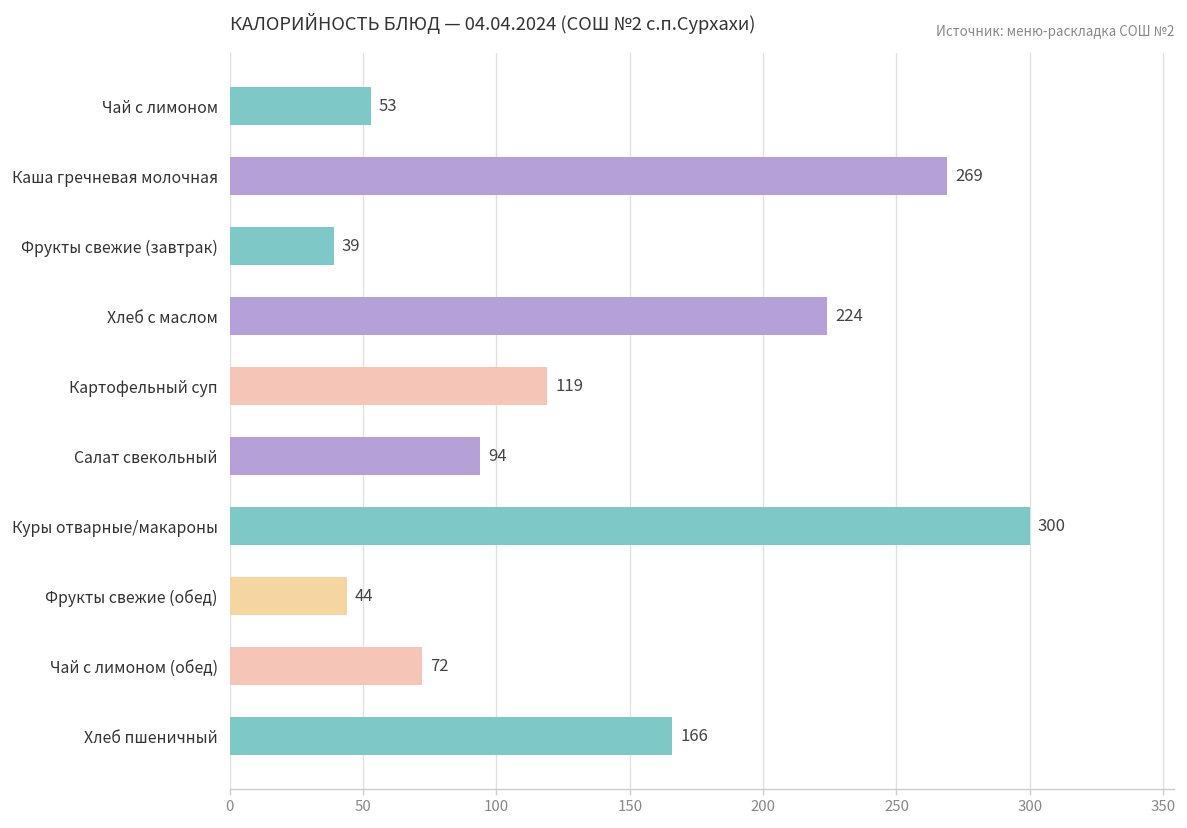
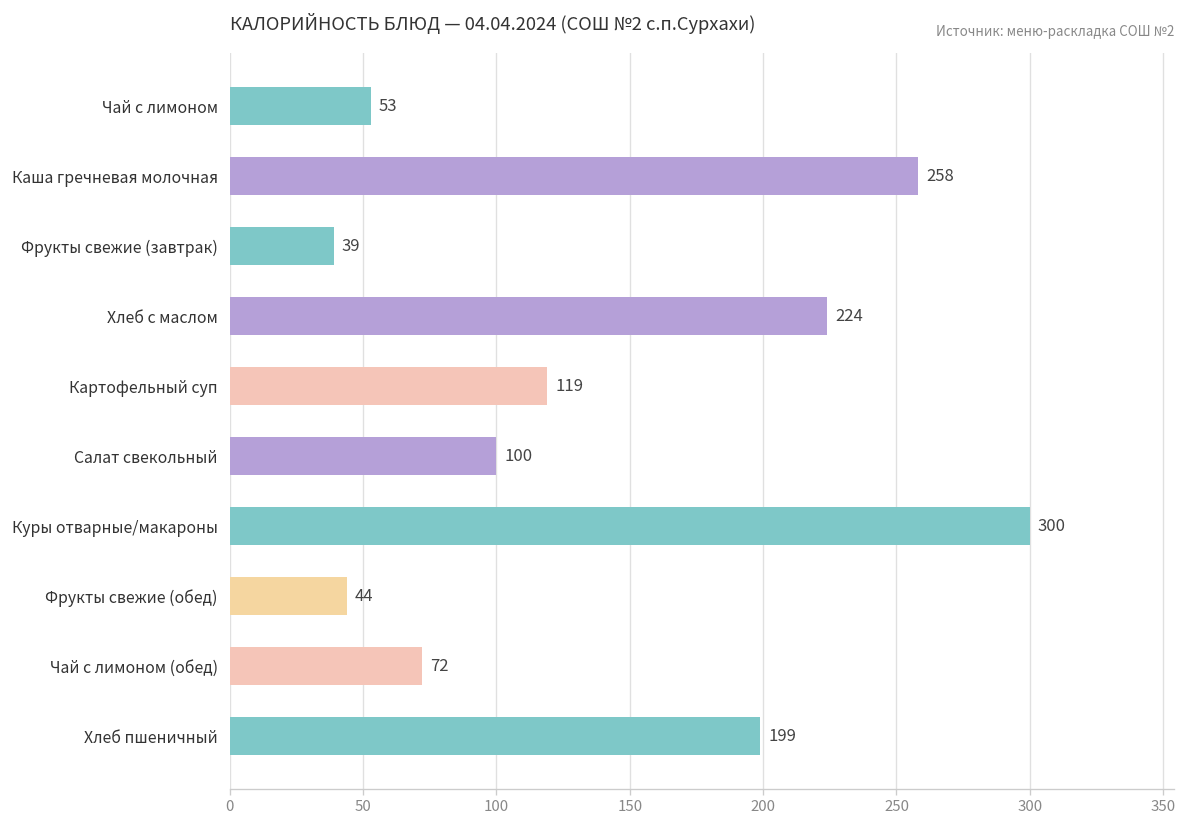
  {
    "Чай с лимоном": 53,
-   "Каша гречневая молочная": 269,
+   "Каша гречневая молочная": 258,
    "Фрукты свежие (завтрак)": 39,
    "Хлеб с маслом": 224,
    "Картофельный суп": 119,
-   "Салат свекольный": 94,
+   "Салат свекольный": 100,
    "Куры отварные/макароны": 300,
    "Фрукты свежие (обед)": 44,
    "Чай с лимоном (обед)": 72,
-   "Хлеб пшеничный": 166
+   "Хлеб пшеничный": 199
  }
